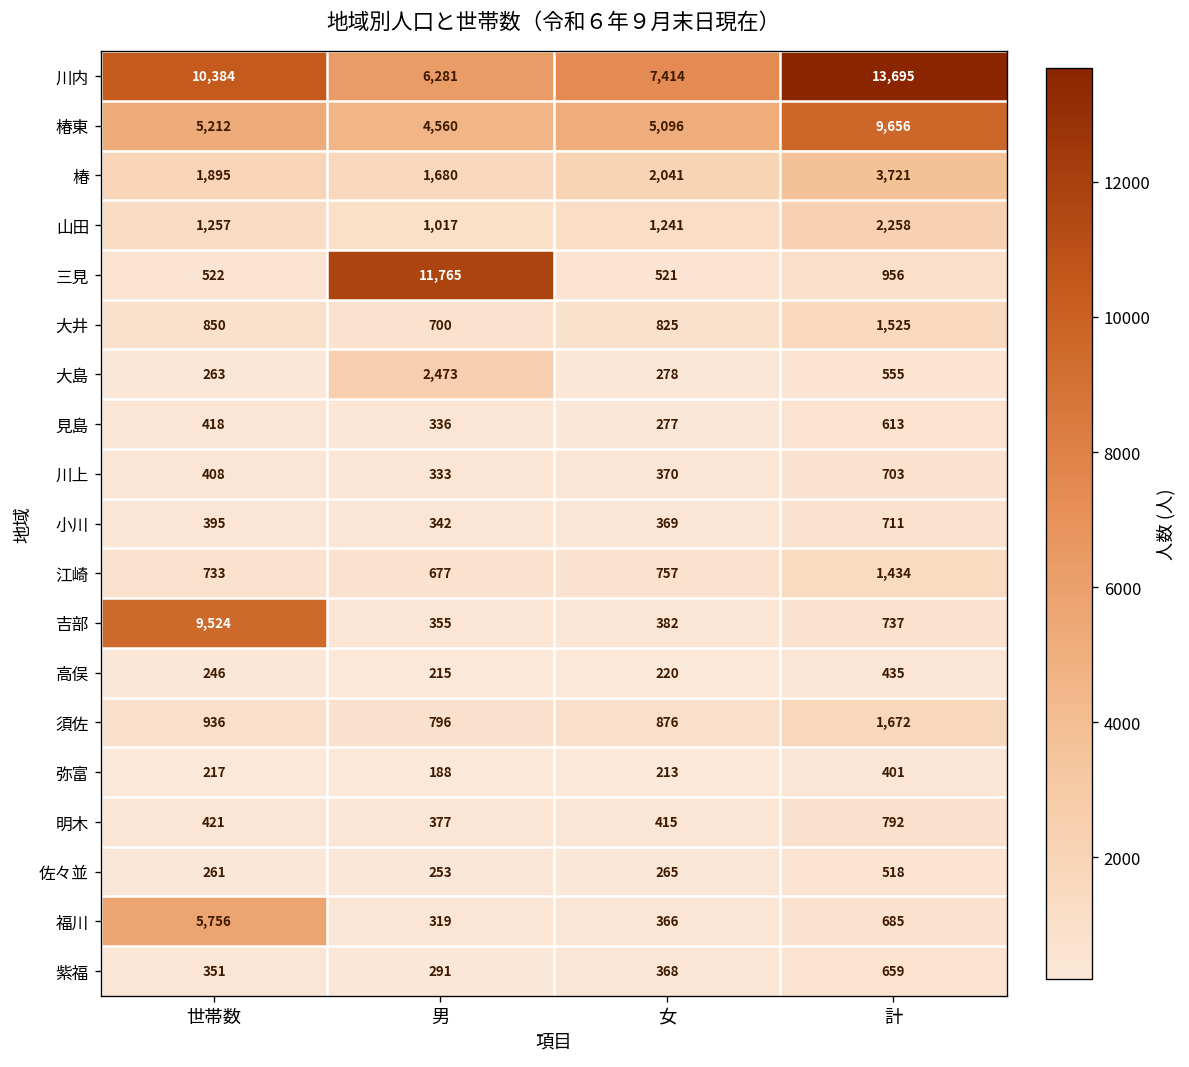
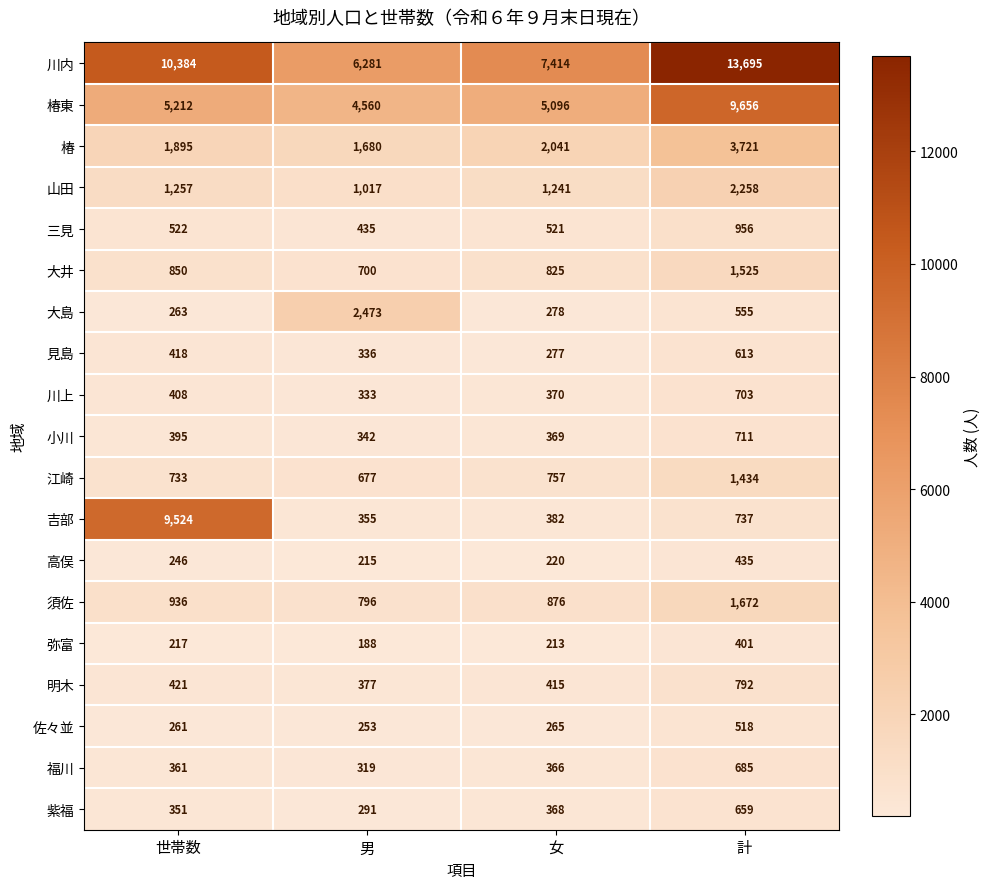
  {
    "川内": {
      "世帯数": "10,384",
      "男": "6,281",
      "女": "7,414",
      "計": "13,695"
    },
    "椿東": {
      "世帯数": "5,212",
      "男": "4,560",
      "女": "5,096",
      "計": "9,656"
    },
    "椿": {
      "世帯数": "1,895",
      "男": "1,680",
      "女": "2,041",
      "計": "3,721"
    },
    "山田": {
      "世帯数": "1,257",
      "男": "1,017",
      "女": "1,241",
      "計": "2,258"
    },
    "三見": {
      "世帯数": "522",
-     "男": "11,765",
+     "男": "435",
      "女": "521",
      "計": "956"
    },
    "大井": {
      "世帯数": "850",
      "男": "700",
      "女": "825",
      "計": "1,525"
    },
    "大島": {
      "世帯数": "263",
      "男": "2,473",
      "女": "278",
      "計": "555"
    },
    "見島": {
      "世帯数": "418",
      "男": "336",
      "女": "277",
      "計": "613"
    },
    "川上": {
      "世帯数": "408",
      "男": "333",
      "女": "370",
      "計": "703"
    },
    "小川": {
      "世帯数": "395",
      "男": "342",
      "女": "369",
      "計": "711"
    },
    "江崎": {
      "世帯数": "733",
      "男": "677",
      "女": "757",
      "計": "1,434"
    },
    "吉部": {
      "世帯数": "9,524",
      "男": "355",
      "女": "382",
      "計": "737"
    },
    "高俣": {
      "世帯数": "246",
      "男": "215",
      "女": "220",
      "計": "435"
    },
    "須佐": {
      "世帯数": "936",
      "男": "796",
      "女": "876",
      "計": "1,672"
    },
    "弥富": {
      "世帯数": "217",
      "男": "188",
      "女": "213",
      "計": "401"
    },
    "明木": {
      "世帯数": "421",
      "男": "377",
      "女": "415",
      "計": "792"
    },
    "佐々並": {
      "世帯数": "261",
      "男": "253",
      "女": "265",
      "計": "518"
    },
    "福川": {
-     "世帯数": "5,756",
+     "世帯数": "361",
      "男": "319",
      "女": "366",
      "計": "685"
    },
    "紫福": {
      "世帯数": "351",
      "男": "291",
      "女": "368",
      "計": "659"
    }
  }
